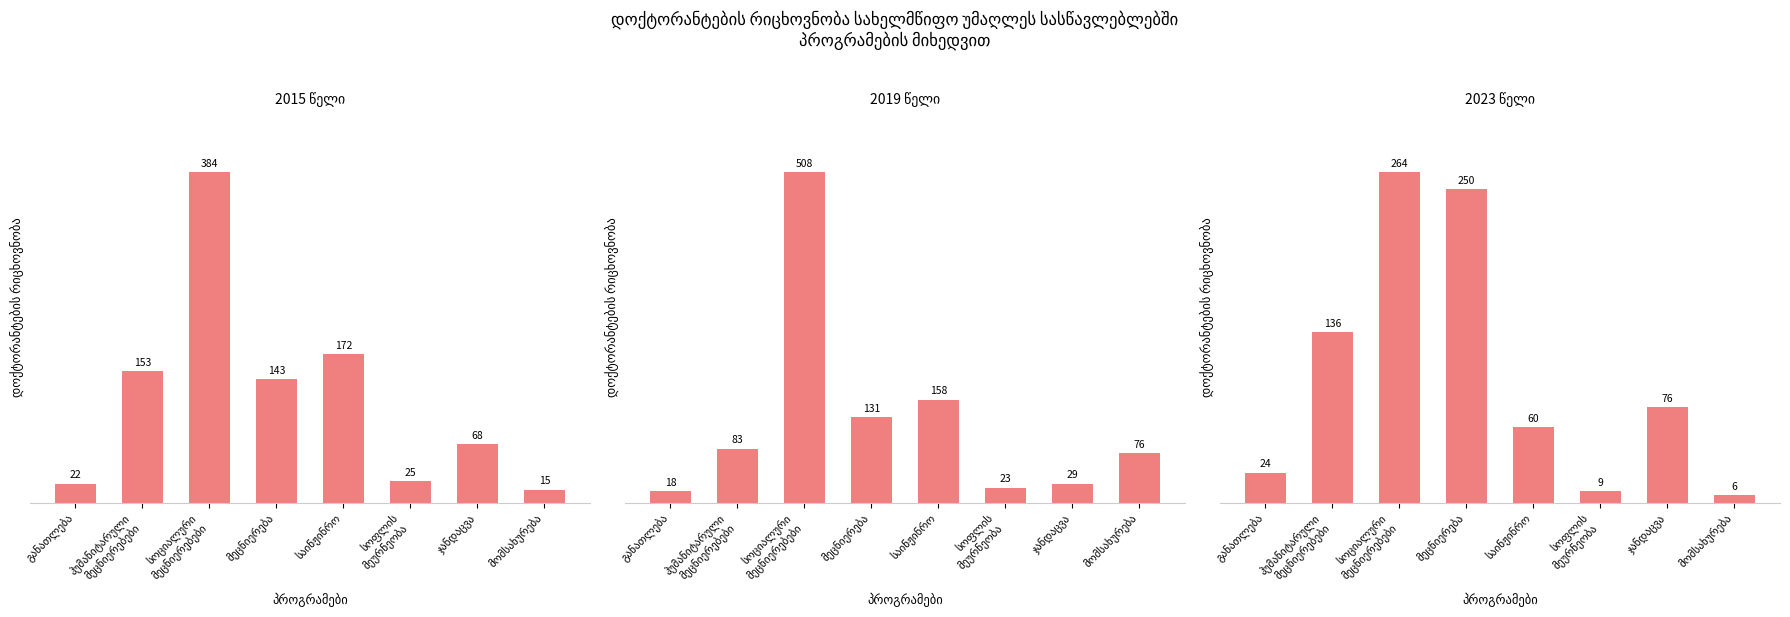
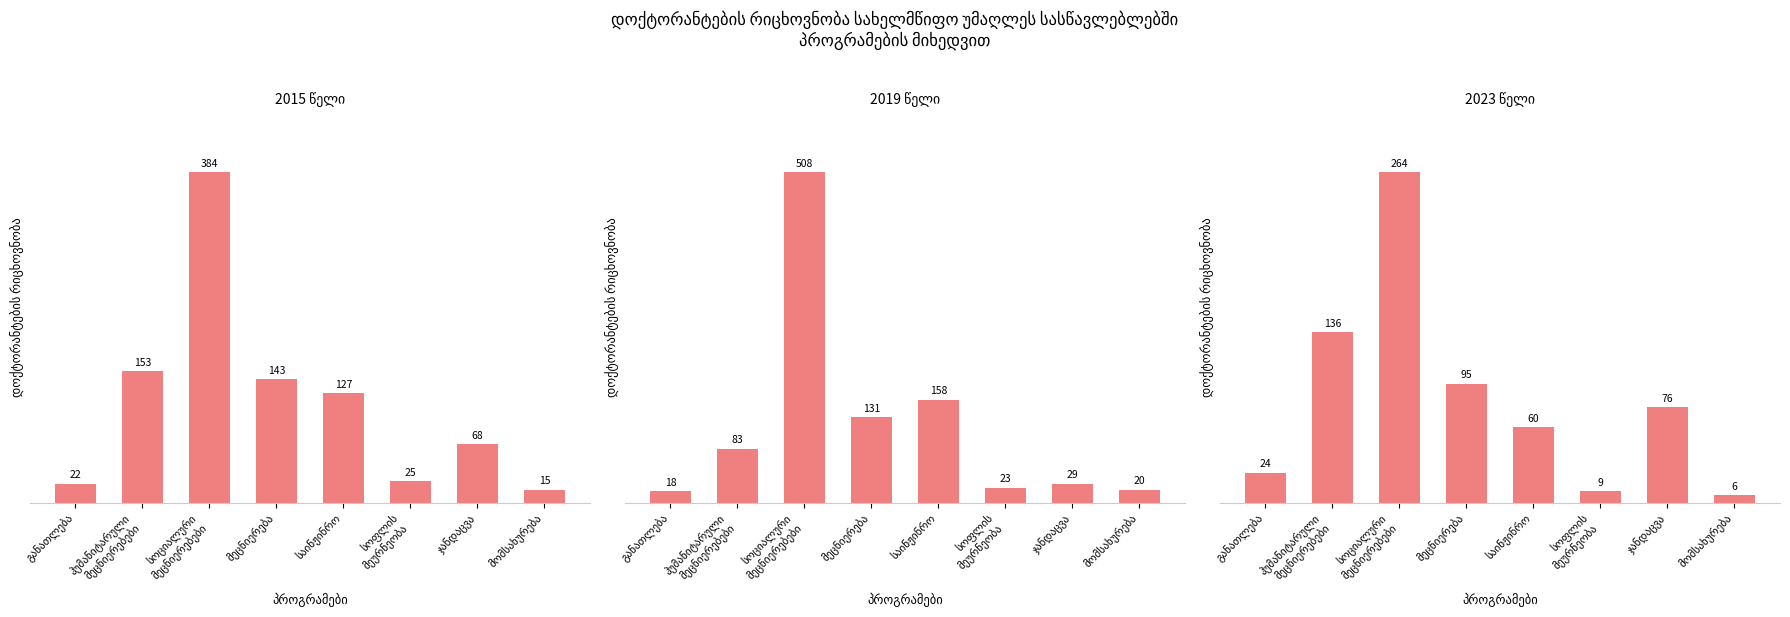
  {
    "2015 წელი": {
      "განათლება": 22,
      "ჰუმანიტარული მეცნიერებები": 153,
      "სოციალური მეცნიერებები": 384,
      "მეცნიერება": 143,
-     "საინჟინრო": 172,
+     "საინჟინრო": 127,
      "სოფლის მეურნეობა": 25,
      "ჯანდაცვა": 68,
      "მომსახურება": 15
    },
    "2019 წელი": {
      "განათლება": 18,
      "ჰუმანიტარული მეცნიერებები": 83,
      "სოციალური მეცნიერებები": 508,
      "მეცნიერება": 131,
      "საინჟინრო": 158,
      "სოფლის მეურნეობა": 23,
      "ჯანდაცვა": 29,
-     "მომსახურება": 76
+     "მომსახურება": 20
    },
    "2023 წელი": {
      "განათლება": 24,
      "ჰუმანიტარული მეცნიერებები": 136,
      "სოციალური მეცნიერებები": 264,
-     "მეცნიერება": 250,
+     "მეცნიერება": 95,
      "საინჟინრო": 60,
      "სოფლის მეურნეობა": 9,
      "ჯანდაცვა": 76,
      "მომსახურება": 6
    }
  }
